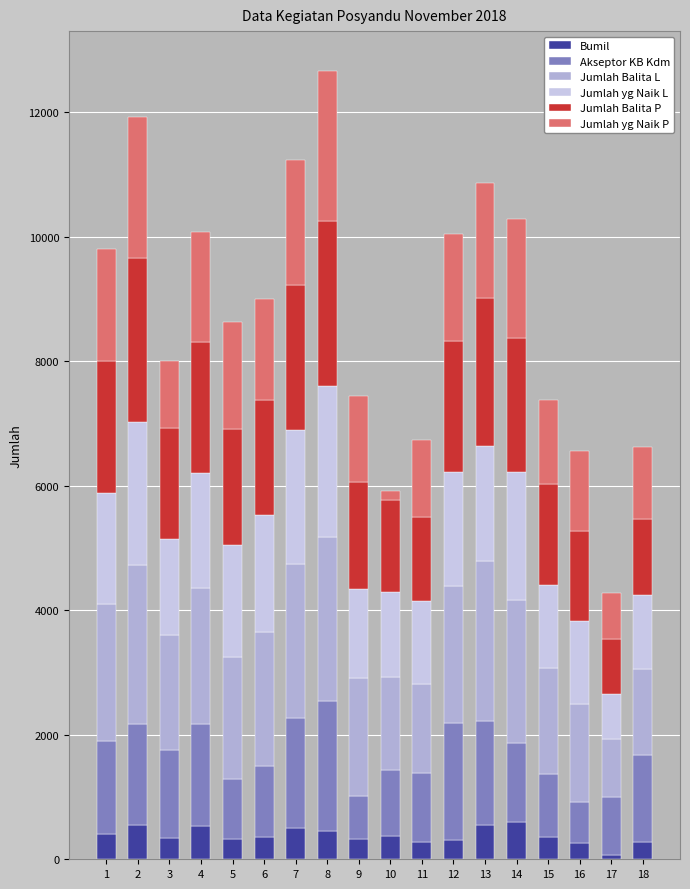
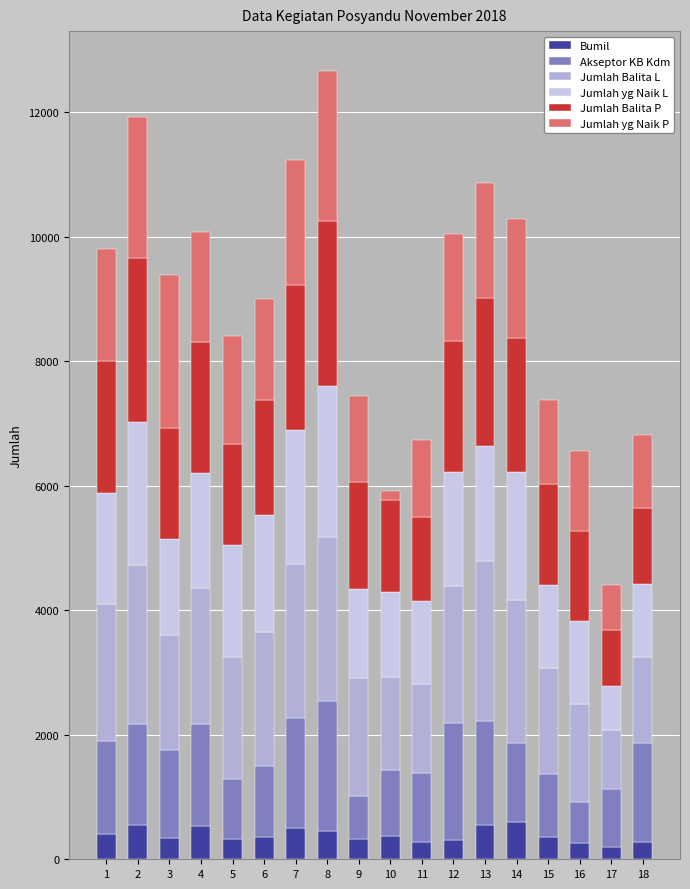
  {
    "Bumil": {
      "1": 400,
      "2": 500,
      "3": 300,
      "4": 500,
      "5": 300,
      "6": 400,
      "7": 500,
      "8": 500,
      "9": 300,
      "10": 400,
      "11": 300,
      "12": 300,
      "13": 500,
      "14": 600,
      "15": 400,
      "16": 300,
-     "17": 100,
+     "17": 200,
      "18": 300
    },
    "Akseptor KB Kdm": {
      "1": 1500,
      "2": 1600,
      "3": 1400,
      "4": 1600,
      "5": 1000,
      "6": 1100,
      "7": 1800,
      "8": 2100,
      "9": 700,
      "10": 1100,
      "11": 1100,
      "12": 1900,
      "13": 1700,
      "14": 1300,
      "15": 1000,
      "16": 700,
      "17": 900,
-     "18": 1400
+     "18": 1600
    },
    "Jumlah Balita P": {
      "1": 2100,
      "2": 2600,
      "3": 1800,
      "4": 2100,
-     "5": 1900,
+     "5": 1600,
      "6": 1800,
      "7": 2300,
      "8": 2700,
      "9": 1700,
      "10": 1500,
      "11": 1300,
      "12": 2100,
      "13": 2400,
      "14": 2200,
      "15": 1600,
      "16": 1500,
      "17": 900,
      "18": 1200
    },
    "Jumlah yg Naik P": {
      "1": 1800,
      "2": 2300,
-     "3": 1100,
+     "3": 2500,
      "4": 1800,
      "5": 1700,
      "6": 1600,
      "7": 2000,
      "8": 2400,
      "9": 1400,
      "10": 200,
      "11": 1200,
      "12": 1700,
      "13": 1900,
      "14": 1900,
      "15": 1300,
      "16": 1300,
      "17": 700,
      "18": 1200
    }
  }
